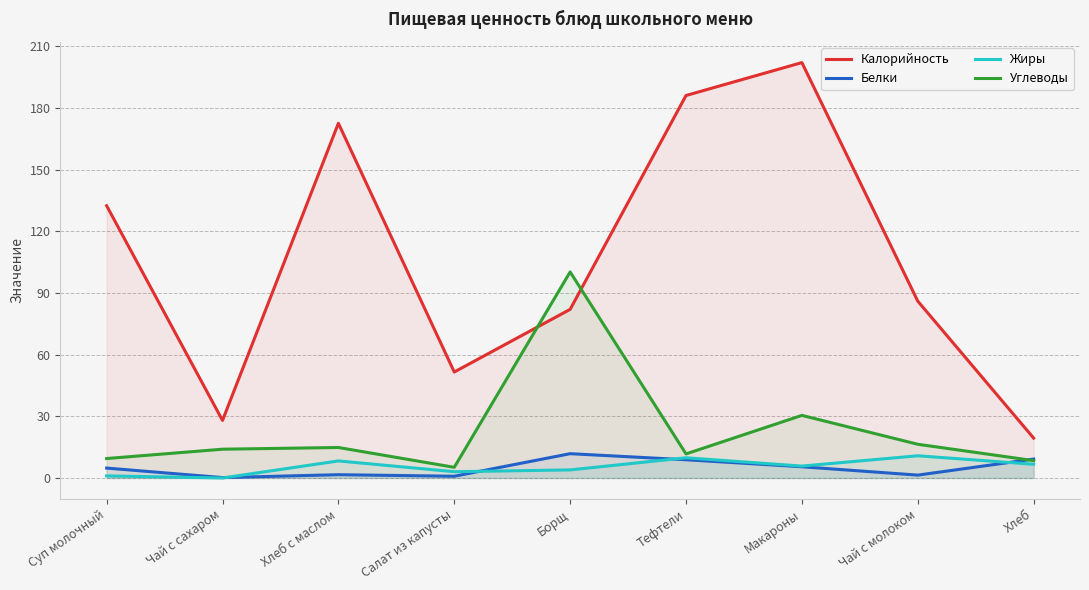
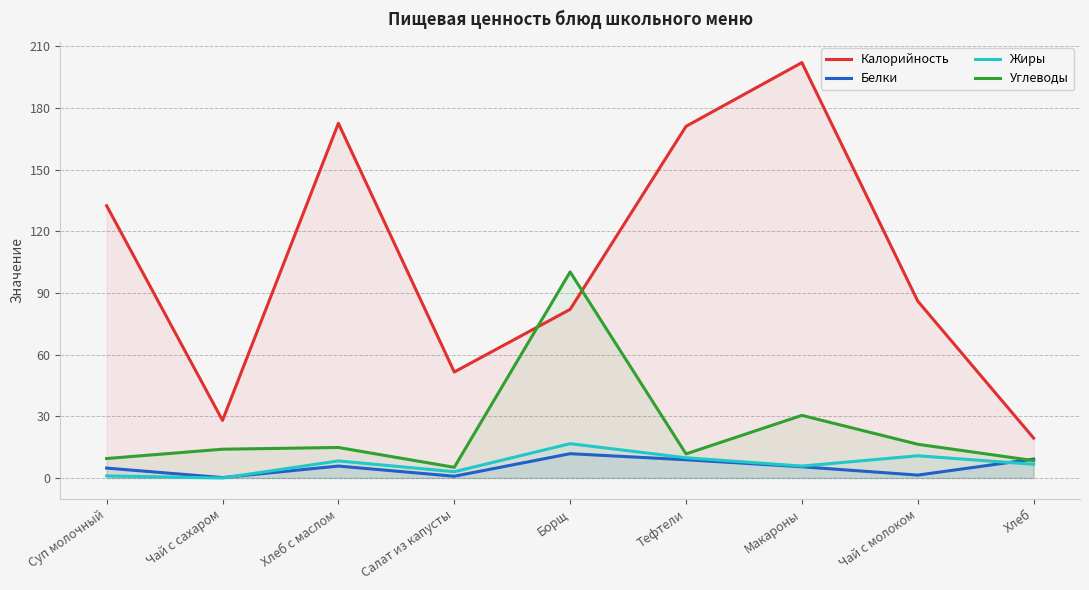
  {
    "Калорийность": {
      "Суп молочный": 132,
      "Чай с сахаром": 28,
      "Хлеб с маслом": 173,
      "Салат из капусты": 52,
      "Борщ": 82,
-     "Тефтели": 186,
+     "Тефтели": 171,
      "Макароны": 202,
      "Чай с молоком": 86,
      "Хлеб": 19
    },
    "Белки": {
      "Суп молочный": 5,
-     "Хлеб с маслом": 2,
+     "Хлеб с маслом": 6,
      "Салат из капусты": 1,
      "Борщ": 12,
      "Чай с молоком": 1
    },
    "Жиры": {
      "Суп молочный": 1,
      "Хлеб с маслом": 8,
      "Салат из капусты": 3,
-     "Борщ": 4,
+     "Борщ": 17,
      "Чай с молоком": 11,
      "Хлеб": 7
    },
    "Углеводы": {
      "Суп молочный": 9,
      "Чай с сахаром": 14,
      "Хлеб с маслом": 15,
      "Салат из капусты": 5,
      "Борщ": 100,
      "Тефтели": 12,
      "Макароны": 30,
      "Чай с молоком": 16
    }
  }
